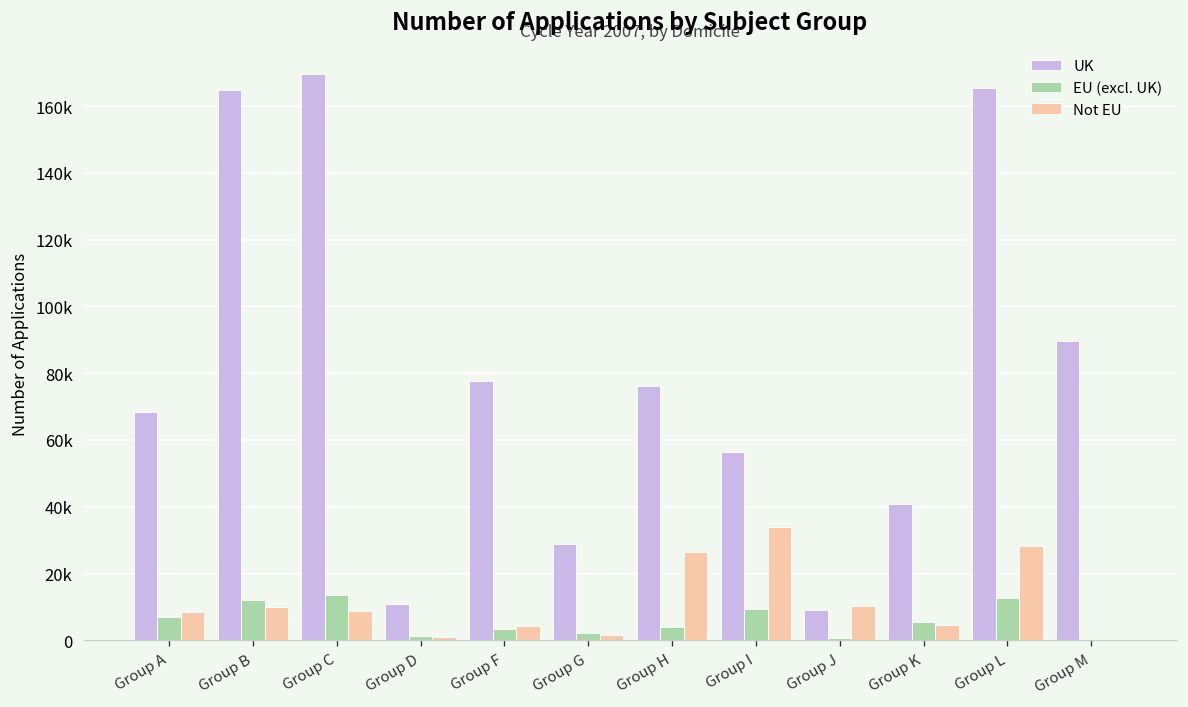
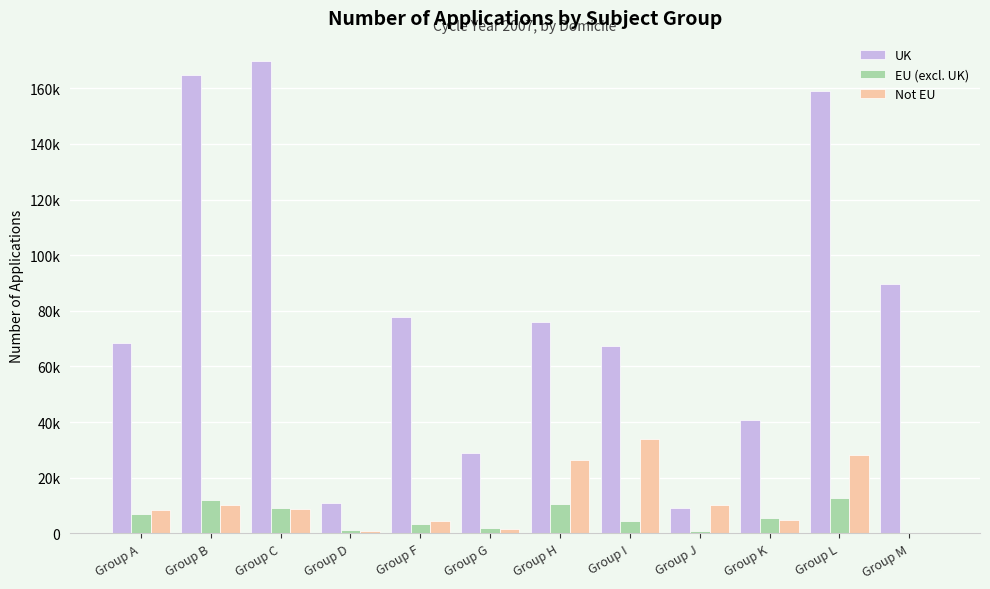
  {
    "UK": {
      "Group A": 68000,
      "Group B": 165000,
      "Group C": 170000,
      "Group D": 11000,
      "Group F": 78000,
      "Group G": 29000,
      "Group H": 76000,
-     "Group I": 56000,
+     "Group I": 67000,
      "Group J": 9000,
      "Group K": 41000,
-     "Group L": 165000,
+     "Group L": 159000,
      "Group M": 90000
    },
    "EU (excl. UK)": {
      "Group A": 7000,
      "Group B": 12000,
-     "Group C": 13000,
+     "Group C": 9000,
      "Group D": 1000,
      "Group F": 3000,
      "Group G": 2000,
-     "Group H": 4000,
-     "Group I": 9000,
+     "Group H": 11000,
+     "Group I": 4000,
      "Group K": 5000,
      "Group L": 13000,
      "Group M": 0
    },
    "Not EU": {
      "Group A": 8000,
      "Group B": 10000,
      "Group C": 9000,
      "Group F": 4000,
      "Group G": 1000,
      "Group H": 26000,
      "Group I": 34000,
      "Group J": 10000,
      "Group K": 5000,
      "Group L": 28000,
      "Group M": 0
    }
  }
